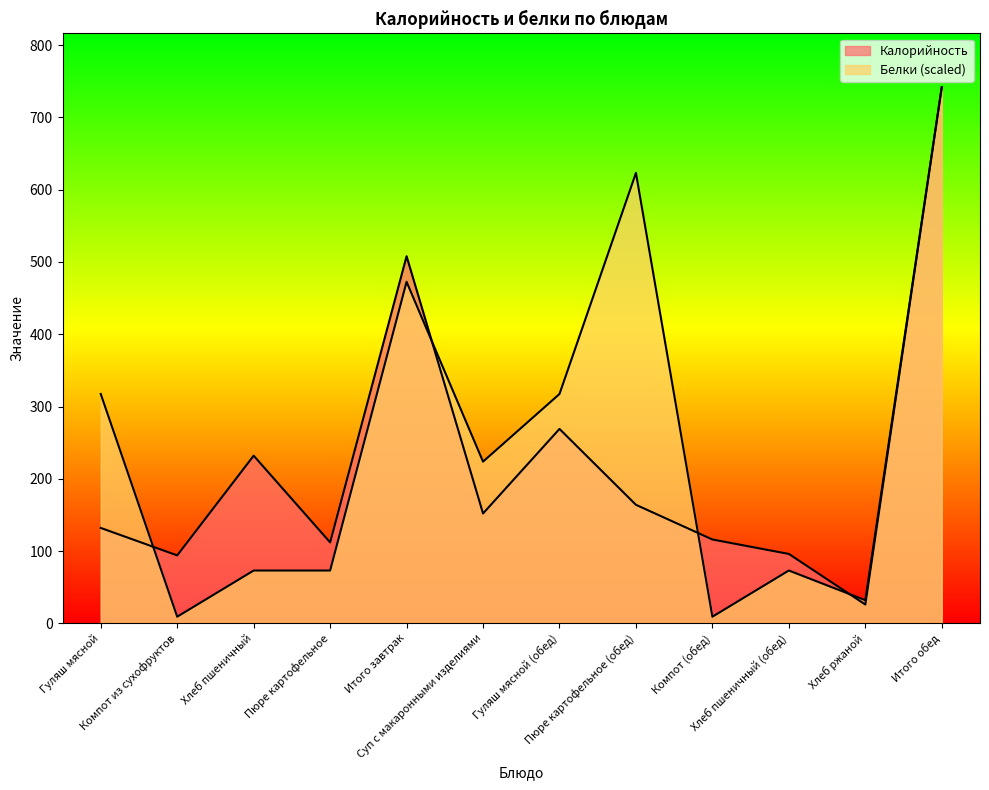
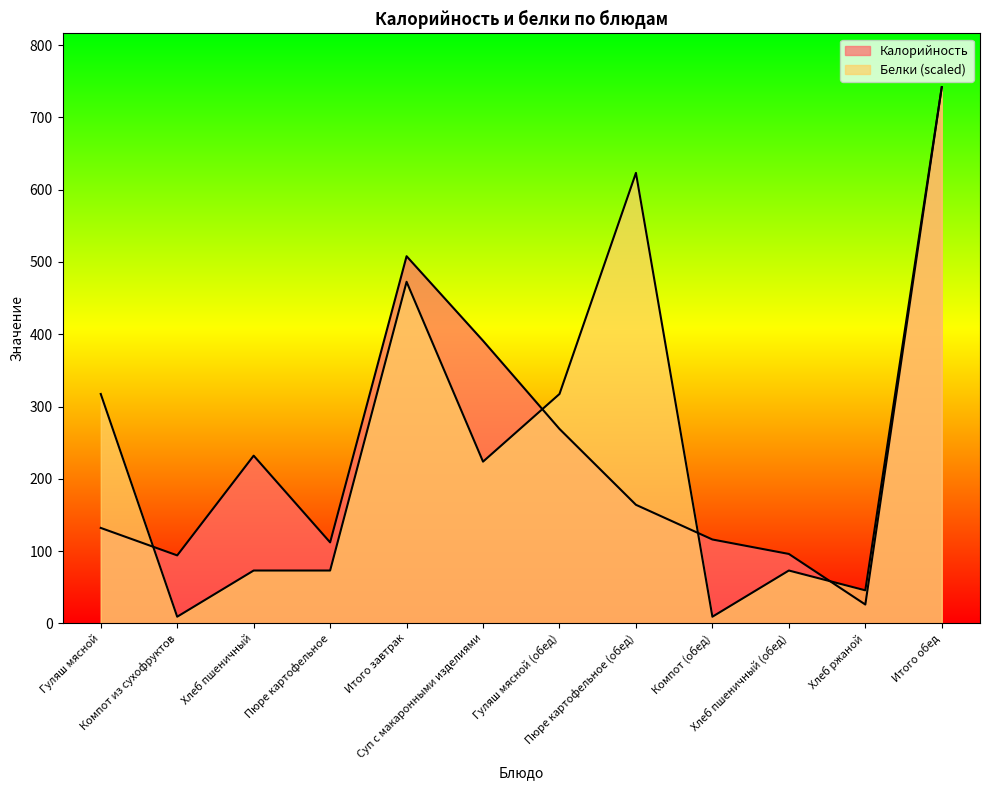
  {
    "Калорийность": {
      "Гуляш мясной": 130,
      "Компот из сухофруктов": 90,
      "Хлеб пшеничный": 230,
      "Пюре картофельное": 110,
      "Итого завтрак": 510,
-     "Суп с макаронными изделиями": 150,
+     "Суп с макаронными изделиями": 390,
      "Гуляш мясной (обед)": 270,
      "Пюре картофельное (обед)": 160,
      "Компот (обед)": 120,
      "Хлеб пшеничный (обед)": 100,
      "Хлеб ржаной": 30
    },
    "Белки (scaled)": {
      "Гуляш мясной": 320,
      "Компот из сухофруктов": 10,
      "Хлеб пшеничный": 70,
      "Пюре картофельное": 70,
      "Итого завтрак": 470,
      "Суп с макаронными изделиями": 220,
      "Гуляш мясной (обед)": 320,
      "Пюре картофельное (обед)": 620,
      "Компот (обед)": 10,
      "Хлеб пшеничный (обед)": 70,
-     "Хлеб ржаной": 30
+     "Хлеб ржаной": 50
    }
  }
